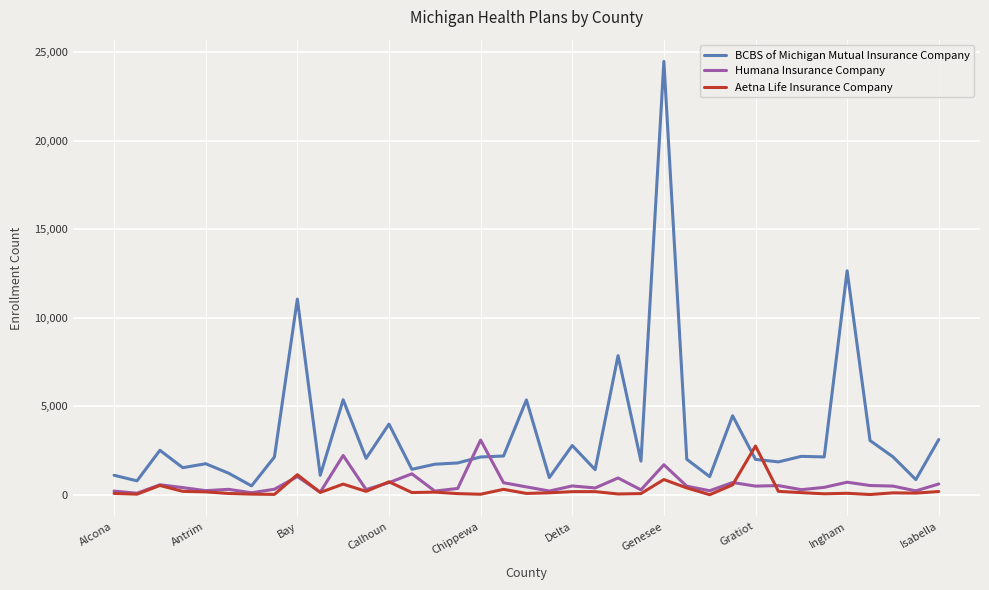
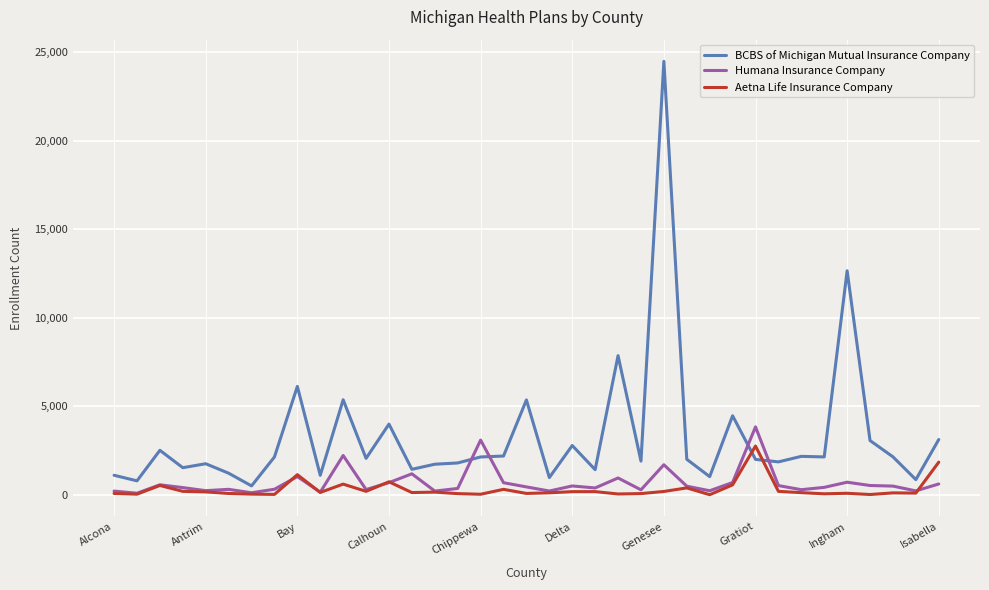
  {
    "BCBS of Michigan Mutual Insurance Company": {
      "Alcona": "1,100",
      "Antrim": "1,800",
-     "Bay": "11,100",
+     "Bay": "6,100",
      "Calhoun": "4,000",
      "Chippewa": "2,100",
      "Delta": "2,800",
      "Genesee": "24,500",
      "Gratiot": "2,000",
      "Ingham": "12,700",
      "Isabella": "3,100"
    },
    "Humana Insurance Company": {
      "Chippewa": "3,100",
      "Delta": "500",
      "Genesee": "1,700",
-     "Gratiot": "500",
+     "Gratiot": "3,800",
      "Ingham": "700",
      "Isabella": "600"
    },
    "Aetna Life Insurance Company": {
      "Chippewa": "0",
      "Delta": "200",
-     "Genesee": "900",
+     "Genesee": "200",
      "Gratiot": "2,800",
      "Ingham": "100",
-     "Isabella": "200"
+     "Isabella": "1,800"
    }
  }
